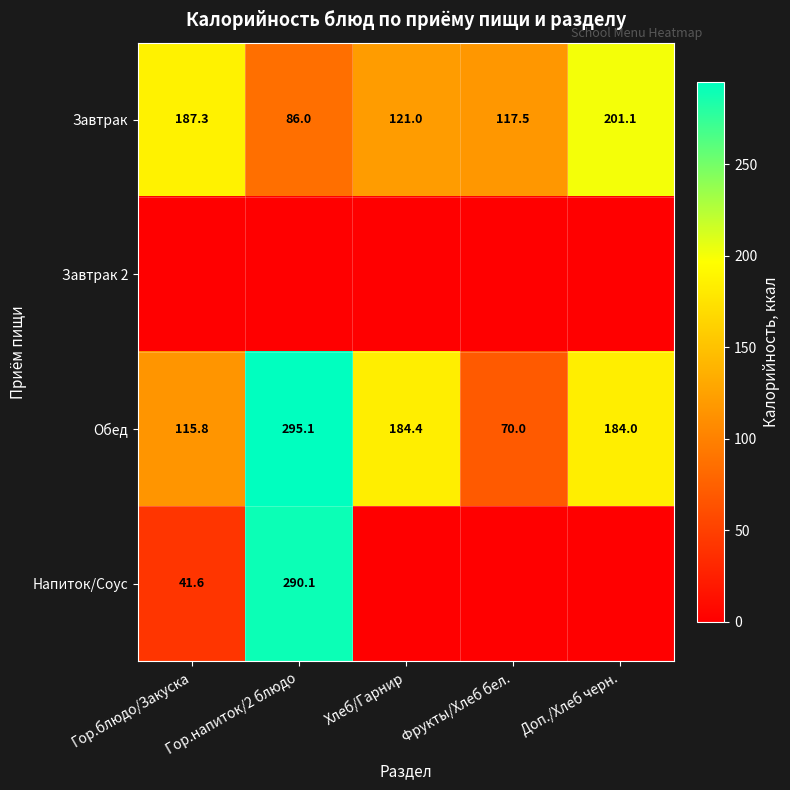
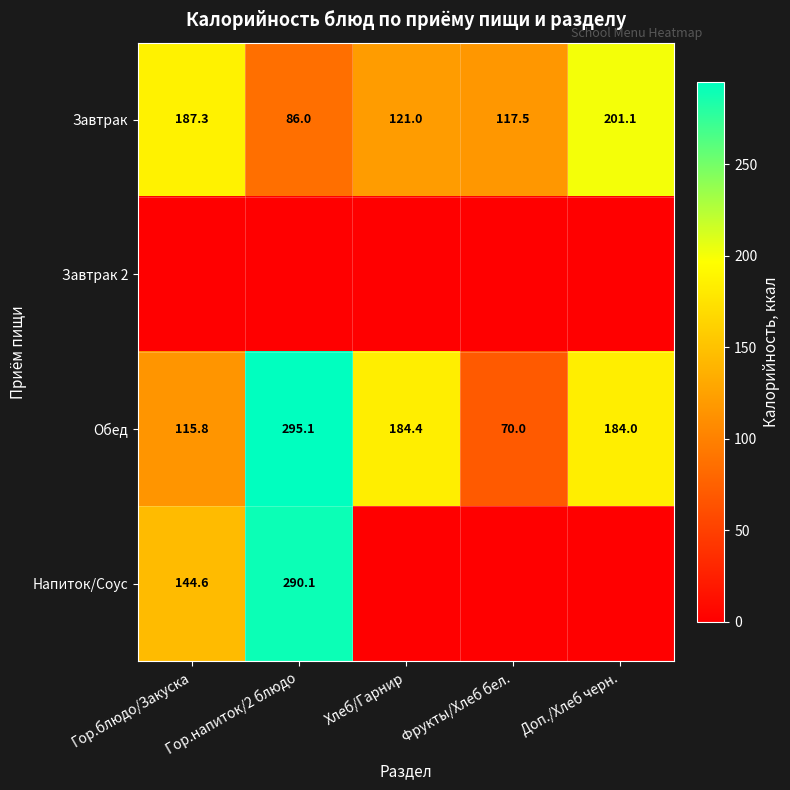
  {
    "Завтрак": {
      "Гор.блюдо/Закуска": 187.3,
      "Гор.напиток/2 блюдо": 86.0,
      "Хлеб/Гарнир": 121.0,
      "Фрукты/Хлеб бел.": 117.5,
      "Доп./Хлеб черн.": 201.1
    },
    "Обед": {
      "Гор.блюдо/Закуска": 115.8,
      "Гор.напиток/2 блюдо": 295.1,
      "Хлеб/Гарнир": 184.4,
      "Фрукты/Хлеб бел.": 70.0,
      "Доп./Хлеб черн.": 184.0
    },
    "Напиток/Соус": {
-     "Гор.блюдо/Закуска": 41.6,
+     "Гор.блюдо/Закуска": 144.6,
      "Гор.напиток/2 блюдо": 290.1
    }
  }
